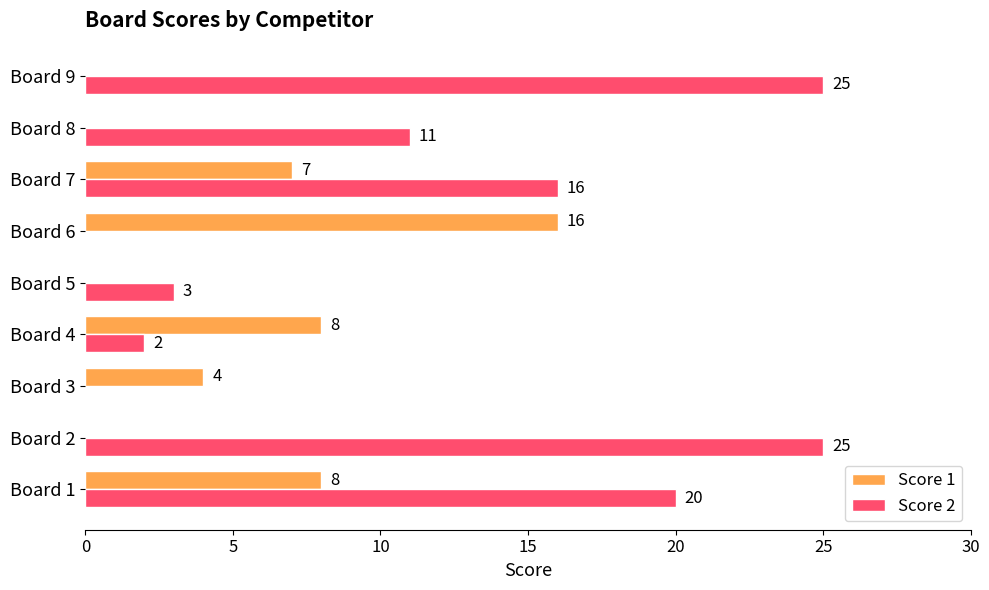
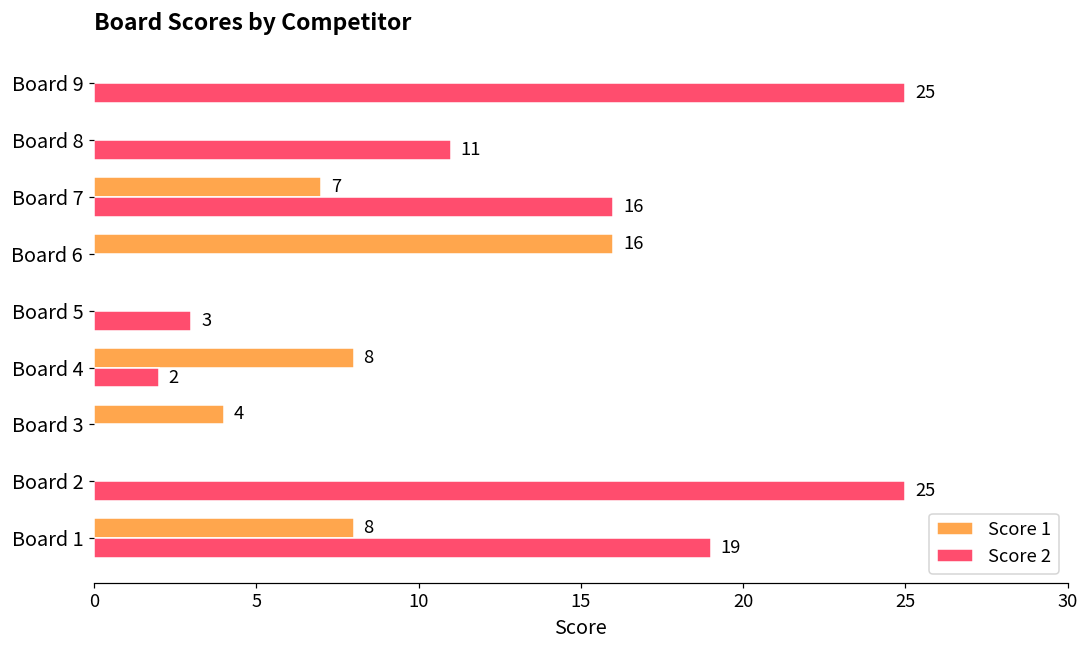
  {
    "Score 1": {
      "Board 7": 7,
      "Board 6": 16,
      "Board 4": 8,
      "Board 3": 4,
      "Board 1": 8
    },
    "Score 2": {
      "Board 9": 25,
      "Board 8": 11,
      "Board 7": 16,
      "Board 5": 3,
      "Board 4": 2,
      "Board 2": 25,
-     "Board 1": 20
+     "Board 1": 19
    }
  }
